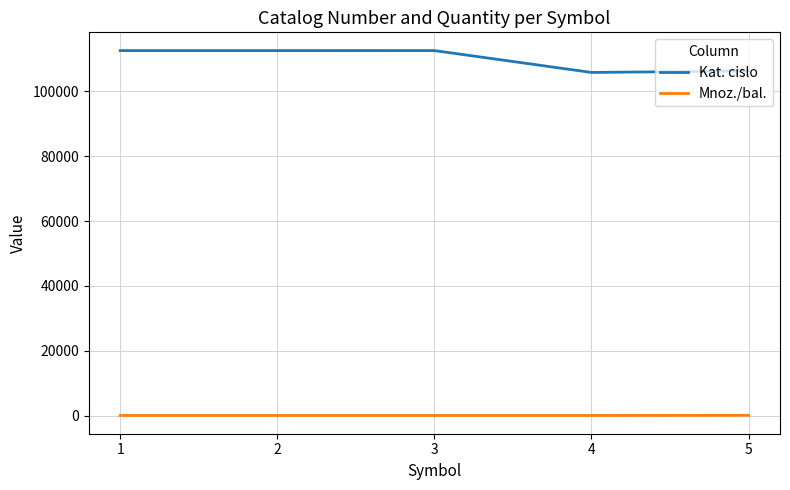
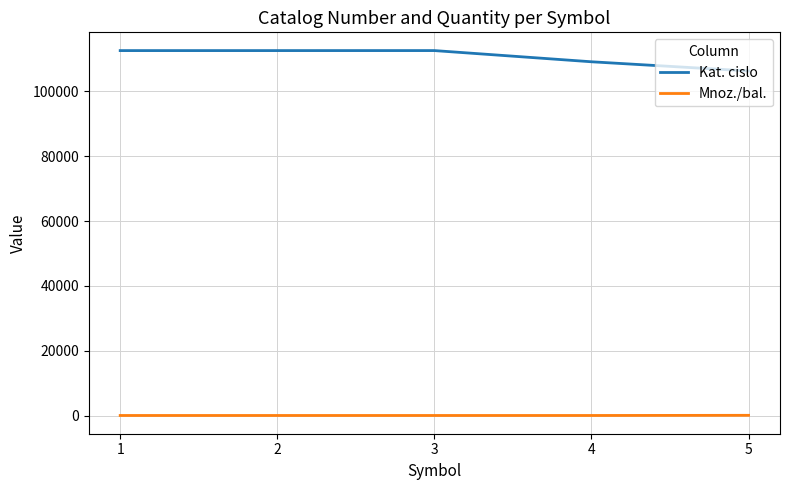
  {
    "Kat. cislo": {
      "1": 113000,
      "2": 113000,
      "3": 113000,
-     "4": 106000
+     "4": 109000
    },
    "Mnoz./bal.": {
      "1": 0,
      "2": 0,
      "3": 0,
      "4": 0,
      "5": 0
    }
  }
